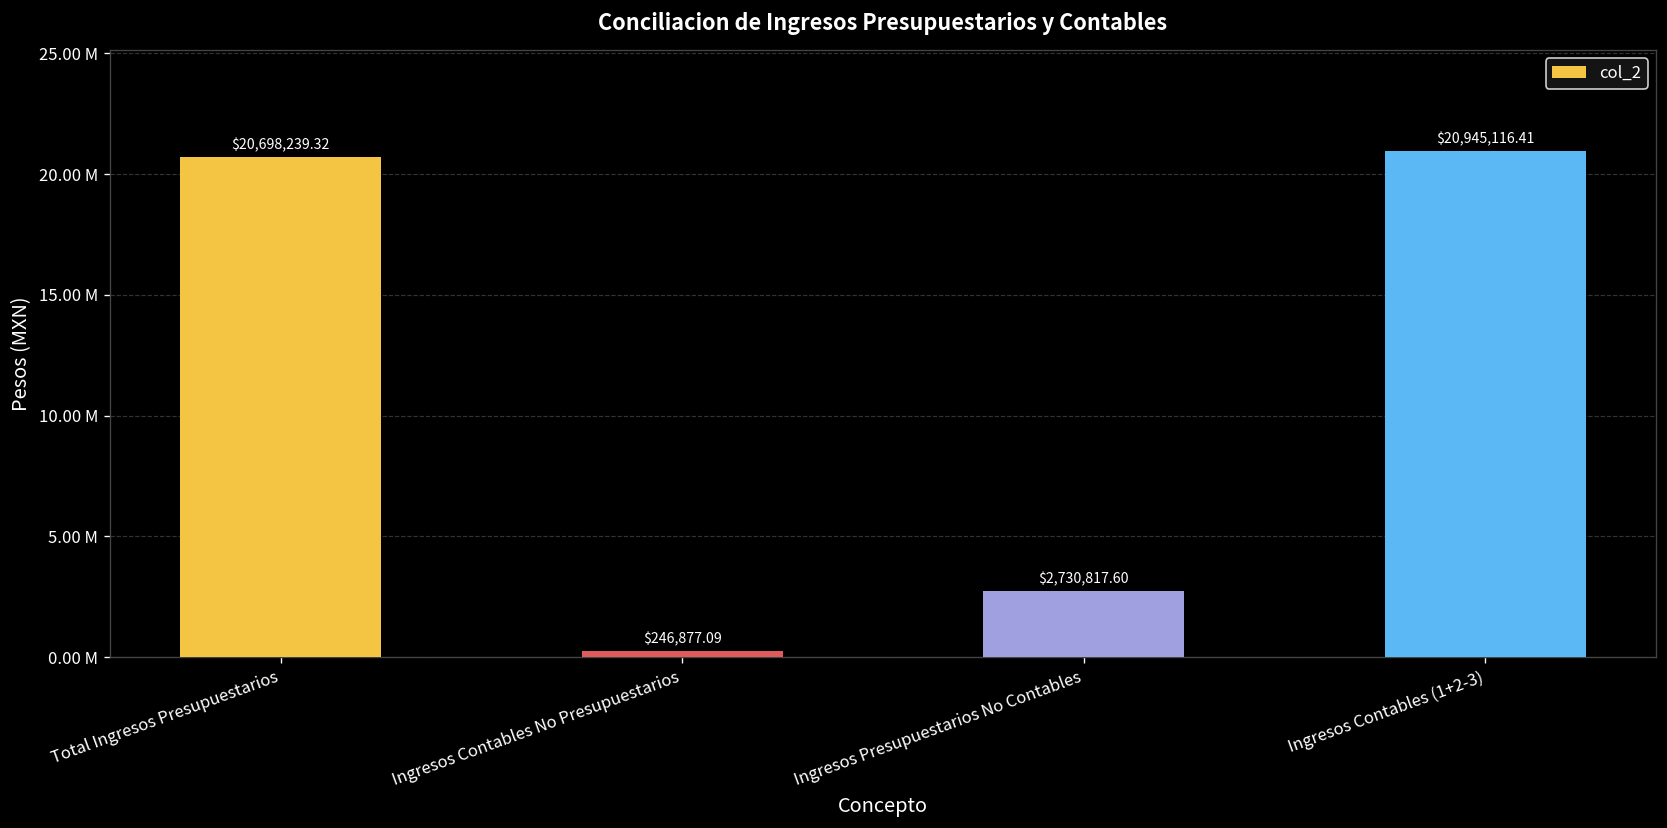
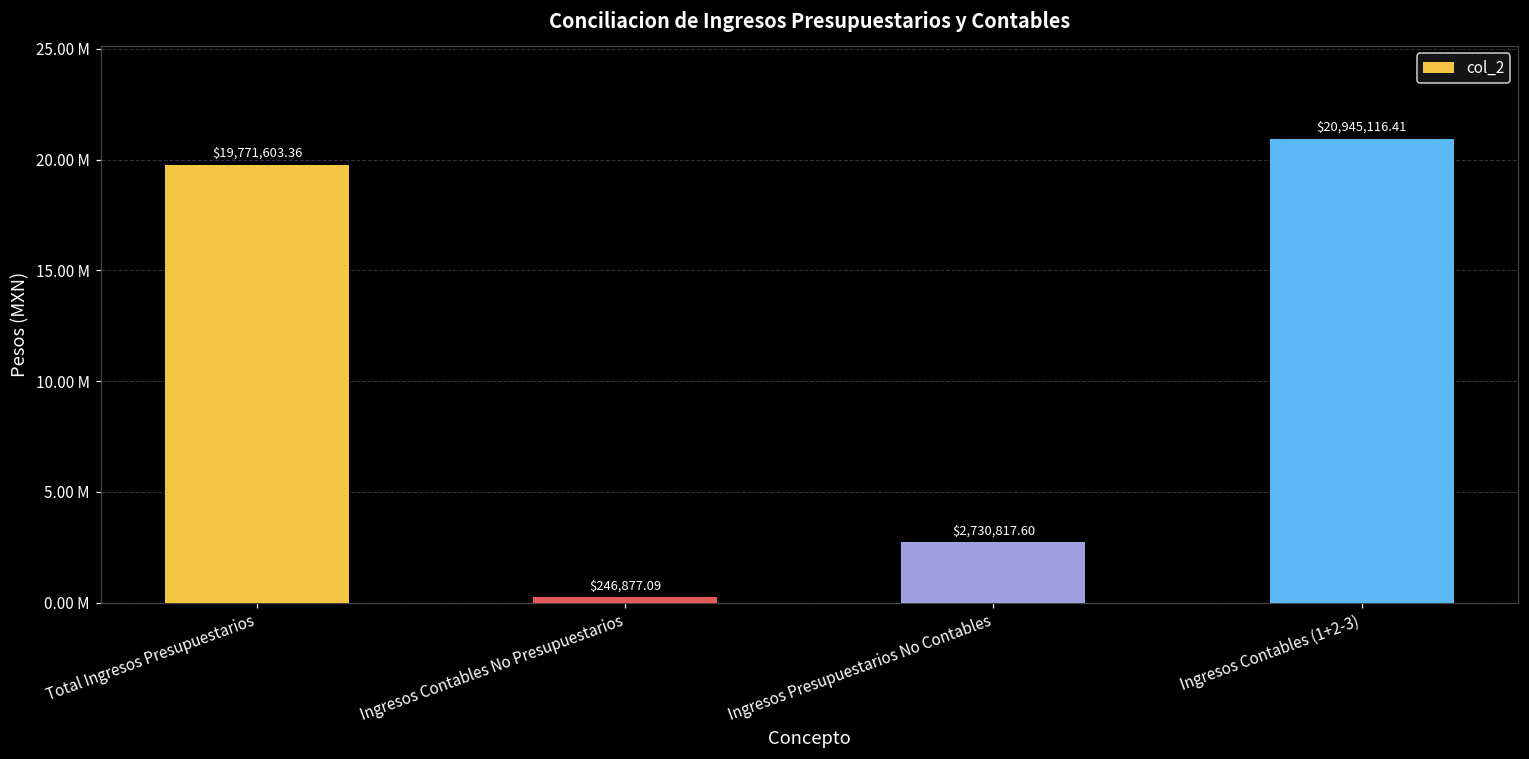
  {
-   "Total Ingresos Presupuestarios": "$20,698,239.32",
+   "Total Ingresos Presupuestarios": "$19,771,603.36",
    "Ingresos Contables No Presupuestarios": "$246,877.09",
    "Ingresos Presupuestarios No Contables": "$2,730,817.60",
    "Ingresos Contables (1+2-3)": "$20,945,116.41"
  }
